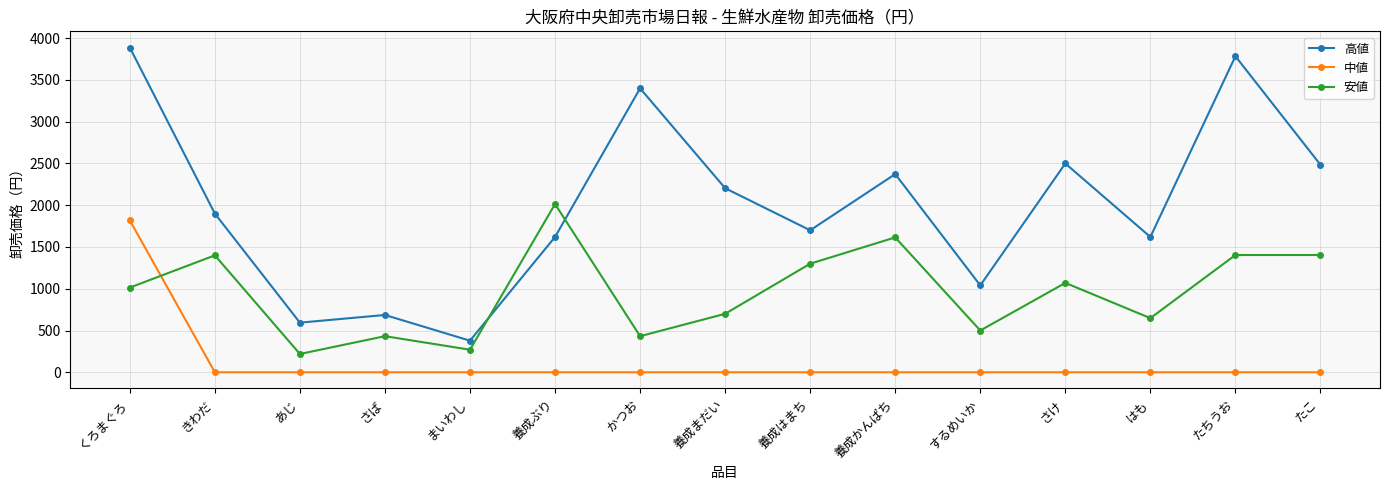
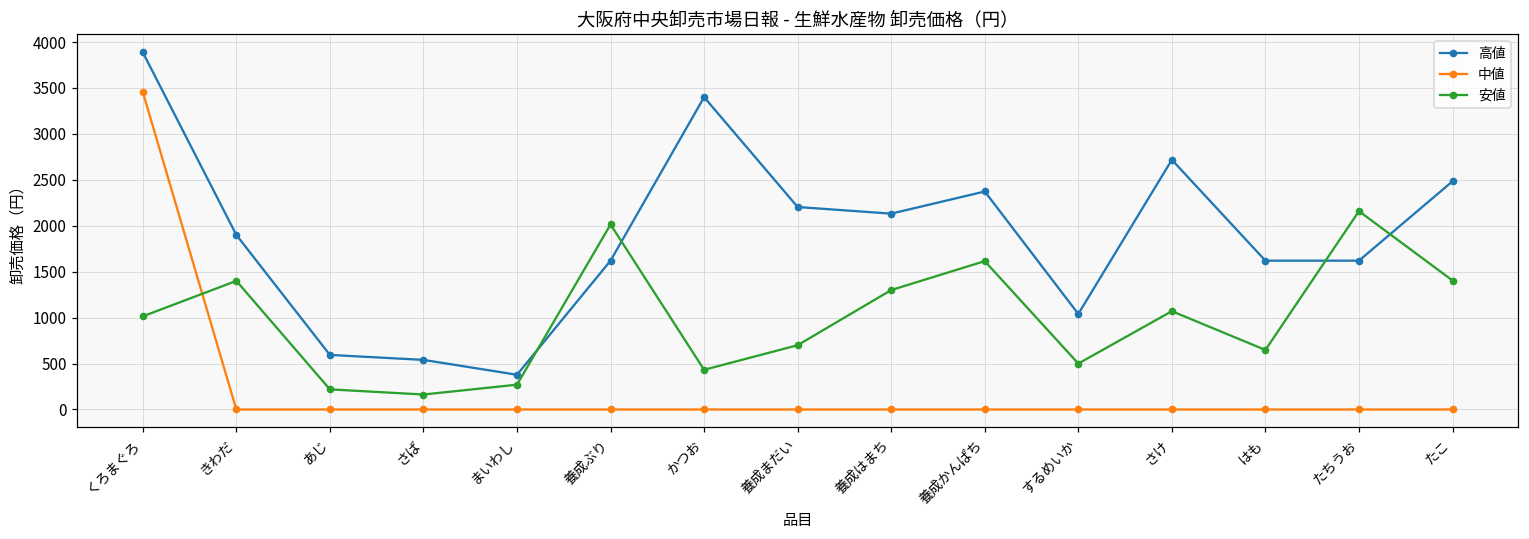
  {
    "高値": {
      "くろまぐろ": 3900,
      "きわだ": 1900,
      "あじ": 600,
-     "さば": 700,
+     "さば": 500,
      "まいわし": 400,
      "養成ぶり": 1600,
      "かつお": 3400,
      "養成まだい": 2200,
-     "養成はまち": 1700,
+     "養成はまち": 2100,
      "養成かんぱち": 2400,
      "するめいか": 1000,
-     "さけ": 2500,
+     "さけ": 2700,
      "はも": 1600,
-     "たちうお": 3800,
+     "たちうお": 1600,
      "たこ": 2500
    },
    "中値": {
-     "くろまぐろ": 1800,
+     "くろまぐろ": 3500,
      "きわだ": 0,
      "あじ": 0,
      "さば": 0,
      "まいわし": 0,
      "養成ぶり": 0,
      "かつお": 0,
      "養成まだい": 0,
      "養成はまち": 0,
      "養成かんぱち": 0,
      "するめいか": 0,
      "さけ": 0,
      "はも": 0,
      "たちうお": 0,
      "たこ": 0
    },
    "安値": {
      "くろまぐろ": 1000,
      "きわだ": 1400,
      "あじ": 200,
-     "さば": 400,
+     "さば": 200,
      "まいわし": 300,
      "養成ぶり": 2000,
      "かつお": 400,
      "養成まだい": 700,
      "養成はまち": 1300,
      "養成かんぱち": 1600,
      "するめいか": 500,
      "さけ": 1100,
      "はも": 600,
-     "たちうお": 1400,
+     "たちうお": 2200,
      "たこ": 1400
    }
  }
